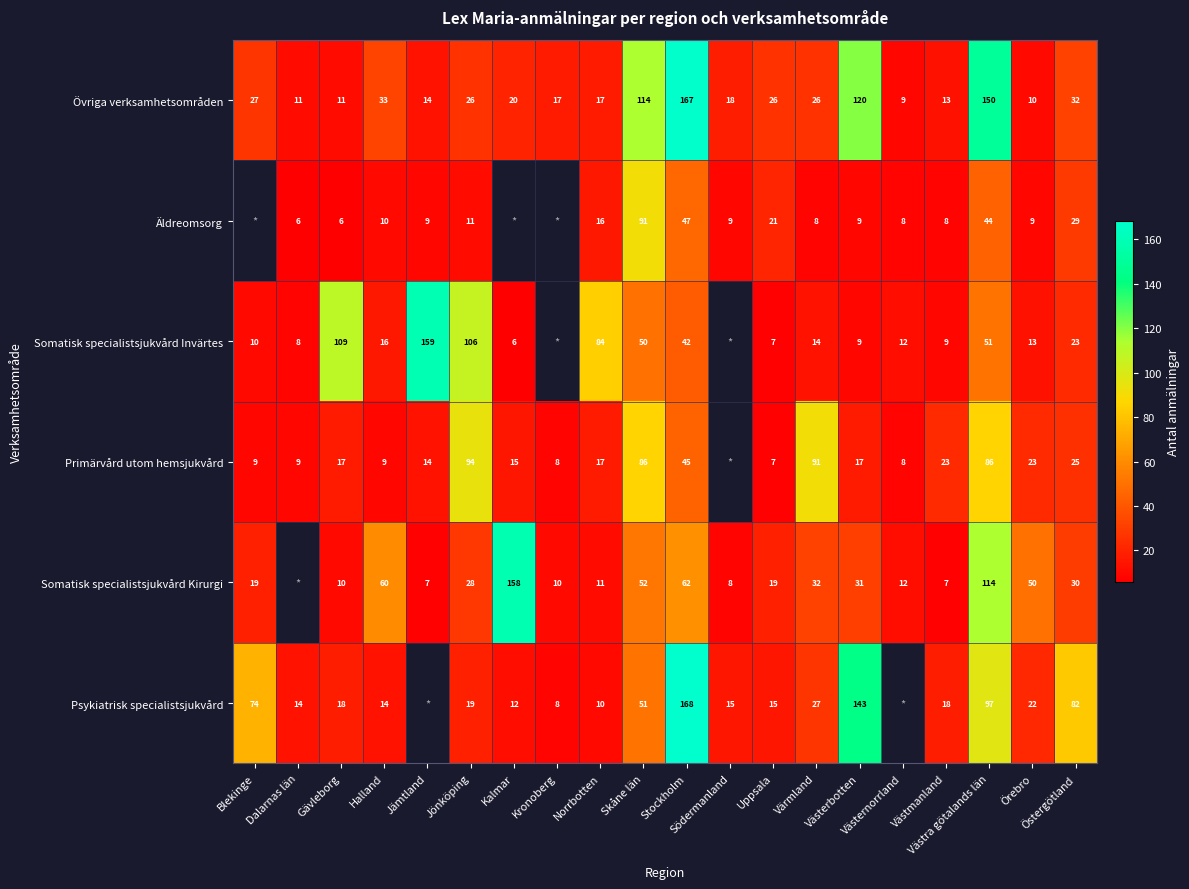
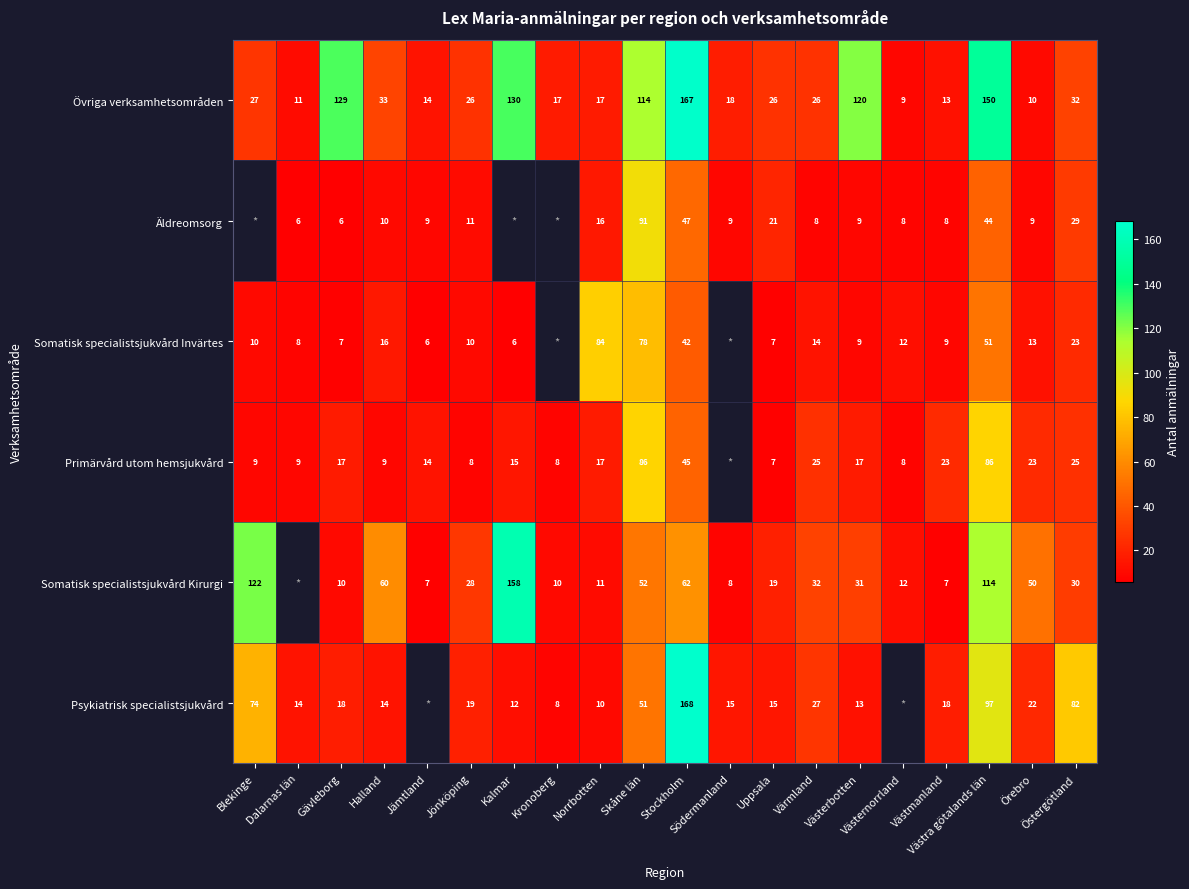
  {
    "Övriga verksamhetsområden": {
      "Blekinge": 27,
      "Dalarnas län": 11,
-     "Gävleborg": 11,
+     "Gävleborg": 129,
      "Halland": 33,
      "Jämtland": 14,
      "Jönköping": 26,
-     "Kalmar": 20,
+     "Kalmar": 130,
      "Kronoberg": 17,
      "Norrbotten": 17,
      "Skåne län": 114,
      "Stockholm": 167,
      "Södermanland": 18,
      "Uppsala": 26,
      "Värmland": 26,
      "Västerbotten": 120,
      "Västernorrland": 9,
      "Västmanland": 13,
      "Västra götalands län": 150,
      "Örebro": 10,
      "Östergötland": 32
    },
    "Äldreomsorg": {
      "Dalarnas län": 6,
      "Gävleborg": 6,
      "Halland": 10,
      "Jämtland": 9,
      "Jönköping": 11,
      "Norrbotten": 16,
      "Skåne län": 91,
      "Stockholm": 47,
      "Södermanland": 9,
      "Uppsala": 21,
      "Värmland": 8,
      "Västerbotten": 9,
      "Västernorrland": 8,
      "Västmanland": 8,
      "Västra götalands län": 44,
      "Örebro": 9,
      "Östergötland": 29
    },
    "Somatisk specialistsjukvård Invärtes": {
      "Blekinge": 10,
      "Dalarnas län": 8,
-     "Gävleborg": 109,
+     "Gävleborg": 7,
      "Halland": 16,
-     "Jämtland": 159,
-     "Jönköping": 106,
+     "Jämtland": 6,
+     "Jönköping": 10,
      "Kalmar": 6,
      "Norrbotten": 84,
-     "Skåne län": 50,
+     "Skåne län": 78,
      "Stockholm": 42,
      "Uppsala": 7,
      "Värmland": 14,
      "Västerbotten": 9,
      "Västernorrland": 12,
      "Västmanland": 9,
      "Västra götalands län": 51,
      "Örebro": 13,
      "Östergötland": 23
    },
    "Primärvård utom hemsjukvård": {
      "Blekinge": 9,
      "Dalarnas län": 9,
      "Gävleborg": 17,
      "Halland": 9,
      "Jämtland": 14,
-     "Jönköping": 94,
+     "Jönköping": 8,
      "Kalmar": 15,
      "Kronoberg": 8,
      "Norrbotten": 17,
      "Skåne län": 86,
      "Stockholm": 45,
      "Uppsala": 7,
-     "Värmland": 91,
+     "Värmland": 25,
      "Västerbotten": 17,
      "Västernorrland": 8,
      "Västmanland": 23,
      "Västra götalands län": 86,
      "Örebro": 23,
      "Östergötland": 25
    },
    "Somatisk specialistsjukvård Kirurgi": {
-     "Blekinge": 19,
+     "Blekinge": 122,
      "Gävleborg": 10,
      "Halland": 60,
      "Jämtland": 7,
      "Jönköping": 28,
      "Kalmar": 158,
      "Kronoberg": 10,
      "Norrbotten": 11,
      "Skåne län": 52,
      "Stockholm": 62,
      "Södermanland": 8,
      "Uppsala": 19,
      "Värmland": 32,
      "Västerbotten": 31,
      "Västernorrland": 12,
      "Västmanland": 7,
      "Västra götalands län": 114,
      "Örebro": 50,
      "Östergötland": 30
    },
    "Psykiatrisk specialistsjukvård": {
      "Blekinge": 74,
      "Dalarnas län": 14,
      "Gävleborg": 18,
      "Halland": 14,
      "Jönköping": 19,
      "Kalmar": 12,
      "Kronoberg": 8,
      "Norrbotten": 10,
      "Skåne län": 51,
      "Stockholm": 168,
      "Södermanland": 15,
      "Uppsala": 15,
      "Värmland": 27,
-     "Västerbotten": 143,
+     "Västerbotten": 13,
      "Västmanland": 18,
      "Västra götalands län": 97,
      "Örebro": 22,
      "Östergötland": 82
    }
  }
